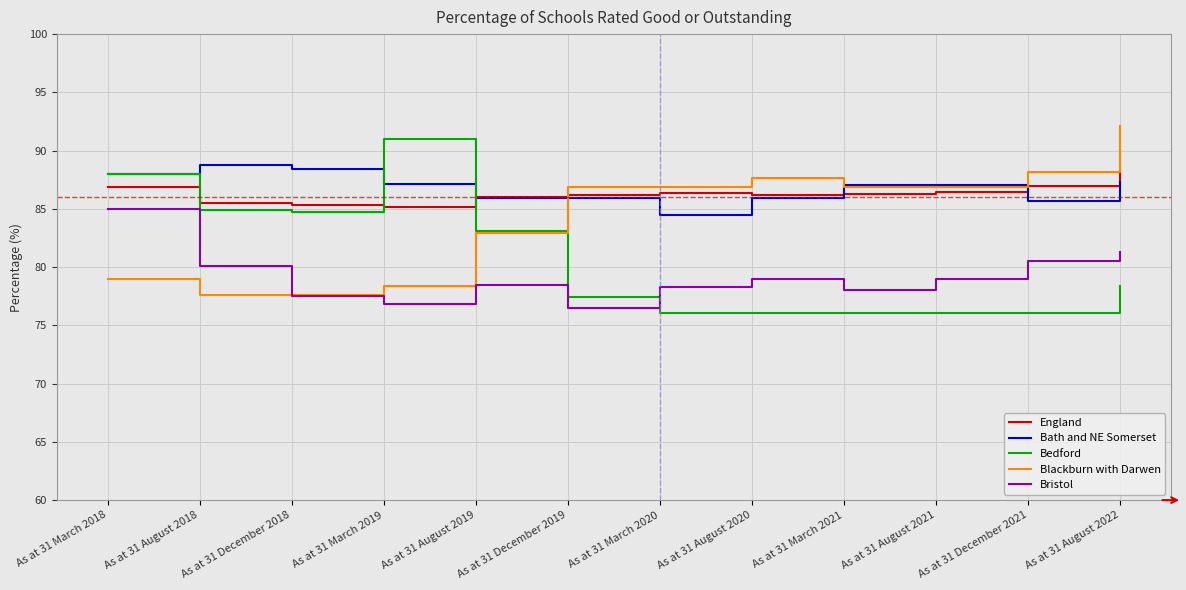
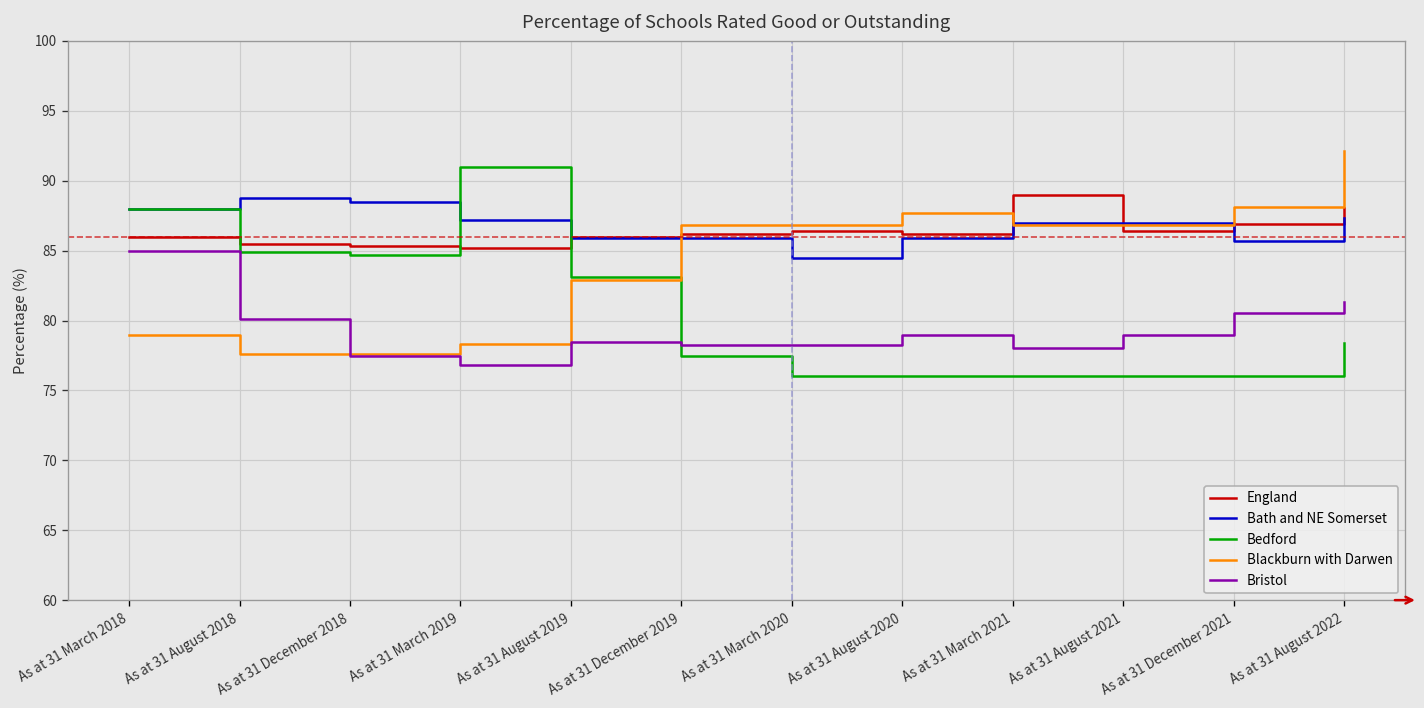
  {
    "England": {
-     "As at 31 March 2018": 86.9,
+     "As at 31 March 2018": 86.0,
      "As at 31 August 2018": 85.5,
      "As at 31 December 2018": 85.4,
      "As at 31 March 2019": 85.2,
      "As at 31 December 2019": 86.2,
      "As at 31 March 2020": 86.4,
      "As at 31 August 2020": 86.2,
-     "As at 31 March 2021": 86.3,
+     "As at 31 March 2021": 89.0,
      "As at 31 August 2021": 86.4,
      "As at 31 December 2021": 86.9,
      "As at 31 August 2022": 88.1
    },
    "Bath and NE Somerset": {
      "As at 31 August 2018": 88.8,
      "As at 31 December 2018": 88.5,
      "As at 31 March 2019": 87.2,
      "As at 31 December 2019": 85.9,
      "As at 31 March 2020": 84.5,
      "As at 31 August 2020": 85.9,
      "As at 31 December 2021": 85.7,
      "As at 31 August 2022": 87.3
    },
    "Bedford": {
      "As at 31 August 2018": 84.9,
      "As at 31 December 2018": 84.7,
      "As at 31 March 2019": 91.0,
      "As at 31 December 2019": 77.5,
      "As at 31 March 2020": 76.1,
      "As at 31 August 2020": 76.1,
      "As at 31 March 2021": 76.1,
      "As at 31 August 2021": 76.1,
      "As at 31 December 2021": 76.1,
      "As at 31 August 2022": 78.4
    },
    "Blackburn with Darwen": {
      "As at 31 March 2018": 79.0,
      "As at 31 August 2018": 77.6,
      "As at 31 March 2019": 78.3,
      "As at 31 December 2019": 86.8,
      "As at 31 March 2020": 86.8,
      "As at 31 August 2020": 87.7,
      "As at 31 December 2021": 88.2,
      "As at 31 August 2022": 92.1
    },
    "Bristol": {
      "As at 31 March 2018": 85.0,
      "As at 31 August 2018": 80.1,
      "As at 31 March 2019": 76.8,
      "As at 31 August 2019": 78.4,
-     "As at 31 December 2019": 76.5,
+     "As at 31 December 2019": 78.3,
      "As at 31 March 2020": 78.3,
      "As at 31 August 2020": 78.9,
      "As at 31 March 2021": 78.1,
      "As at 31 August 2021": 78.9,
      "As at 31 December 2021": 80.5,
      "As at 31 August 2022": 81.3
    }
  }
